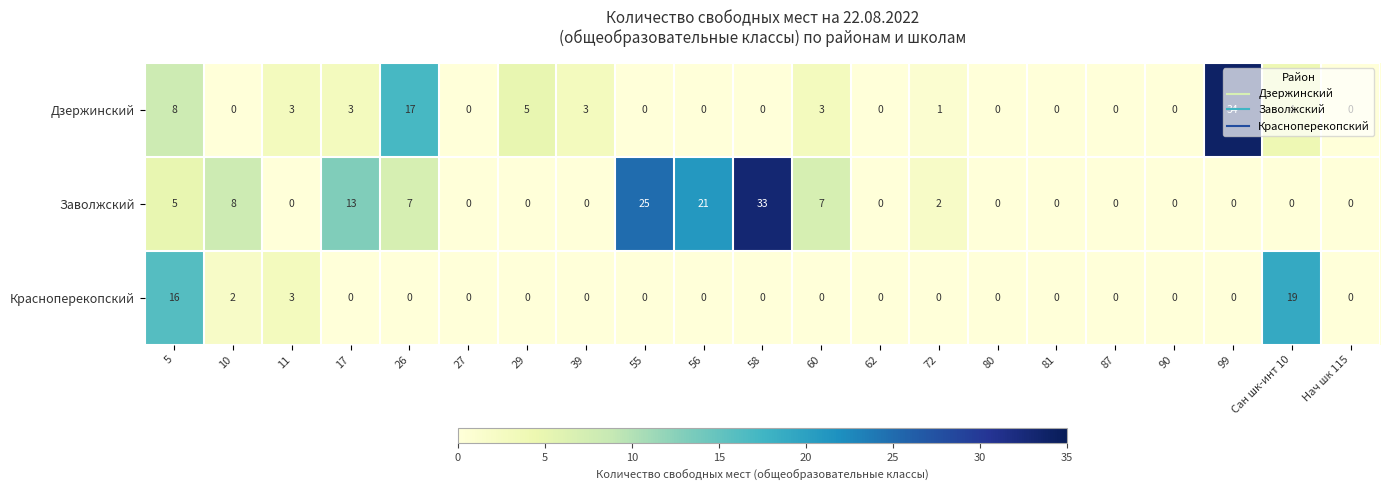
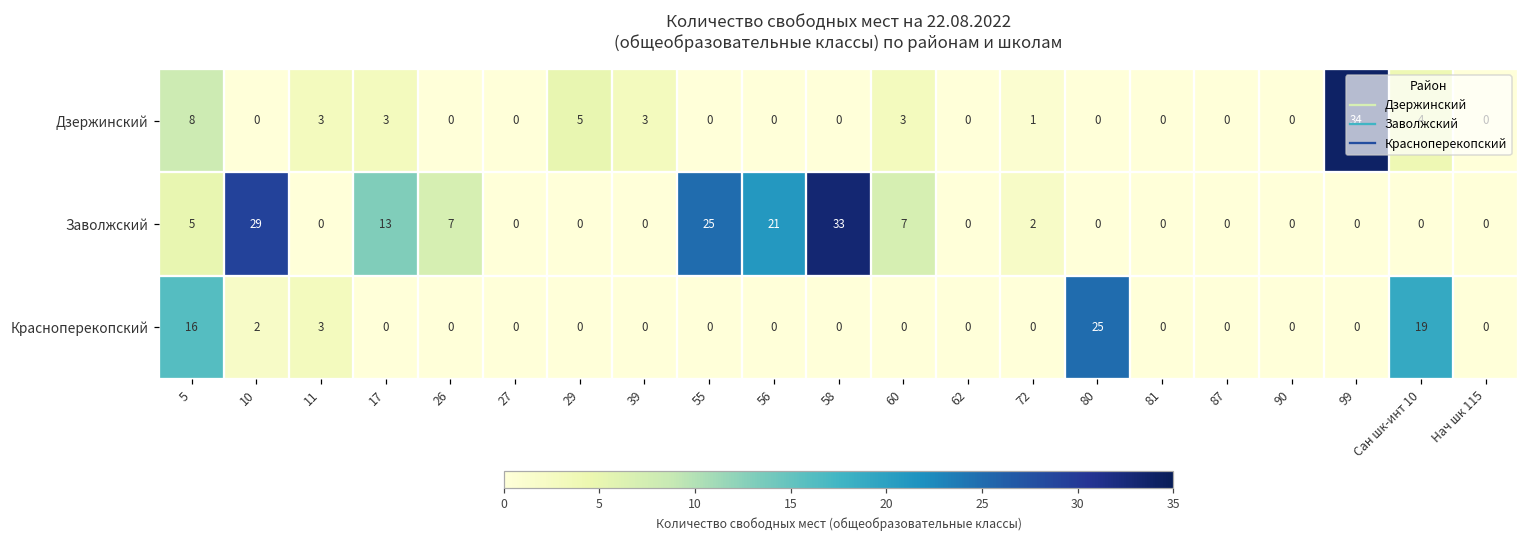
  {
    "Дзержинский": {
      "5": 8,
      "10": 0,
      "11": 3,
      "17": 3,
-     "26": 17,
+     "26": 0,
      "27": 0,
      "29": 5,
      "39": 3,
      "55": 0,
      "56": 0,
      "58": 0,
      "60": 3,
      "62": 0,
      "72": 1,
      "80": 0,
      "81": 0,
      "87": 0,
      "90": 0
    },
    "Заволжский": {
      "5": 5,
-     "10": 8,
+     "10": 29,
      "11": 0,
      "17": 13,
      "26": 7,
      "27": 0,
      "29": 0,
      "39": 0,
      "55": 25,
      "56": 21,
      "58": 33,
      "60": 7,
      "62": 0,
      "72": 2,
      "80": 0,
      "81": 0,
      "87": 0,
      "90": 0,
      "99": 0,
      "Сан шк-инт 10": 0,
      "Нач шк 115": 0
    },
    "Красноперекопский": {
      "5": 16,
      "10": 2,
      "11": 3,
      "17": 0,
      "26": 0,
      "27": 0,
      "29": 0,
      "39": 0,
      "55": 0,
      "56": 0,
      "58": 0,
      "60": 0,
      "62": 0,
      "72": 0,
-     "80": 0,
+     "80": 25,
      "81": 0,
      "87": 0,
      "90": 0,
      "99": 0,
      "Сан шк-инт 10": 19,
      "Нач шк 115": 0
    }
  }
